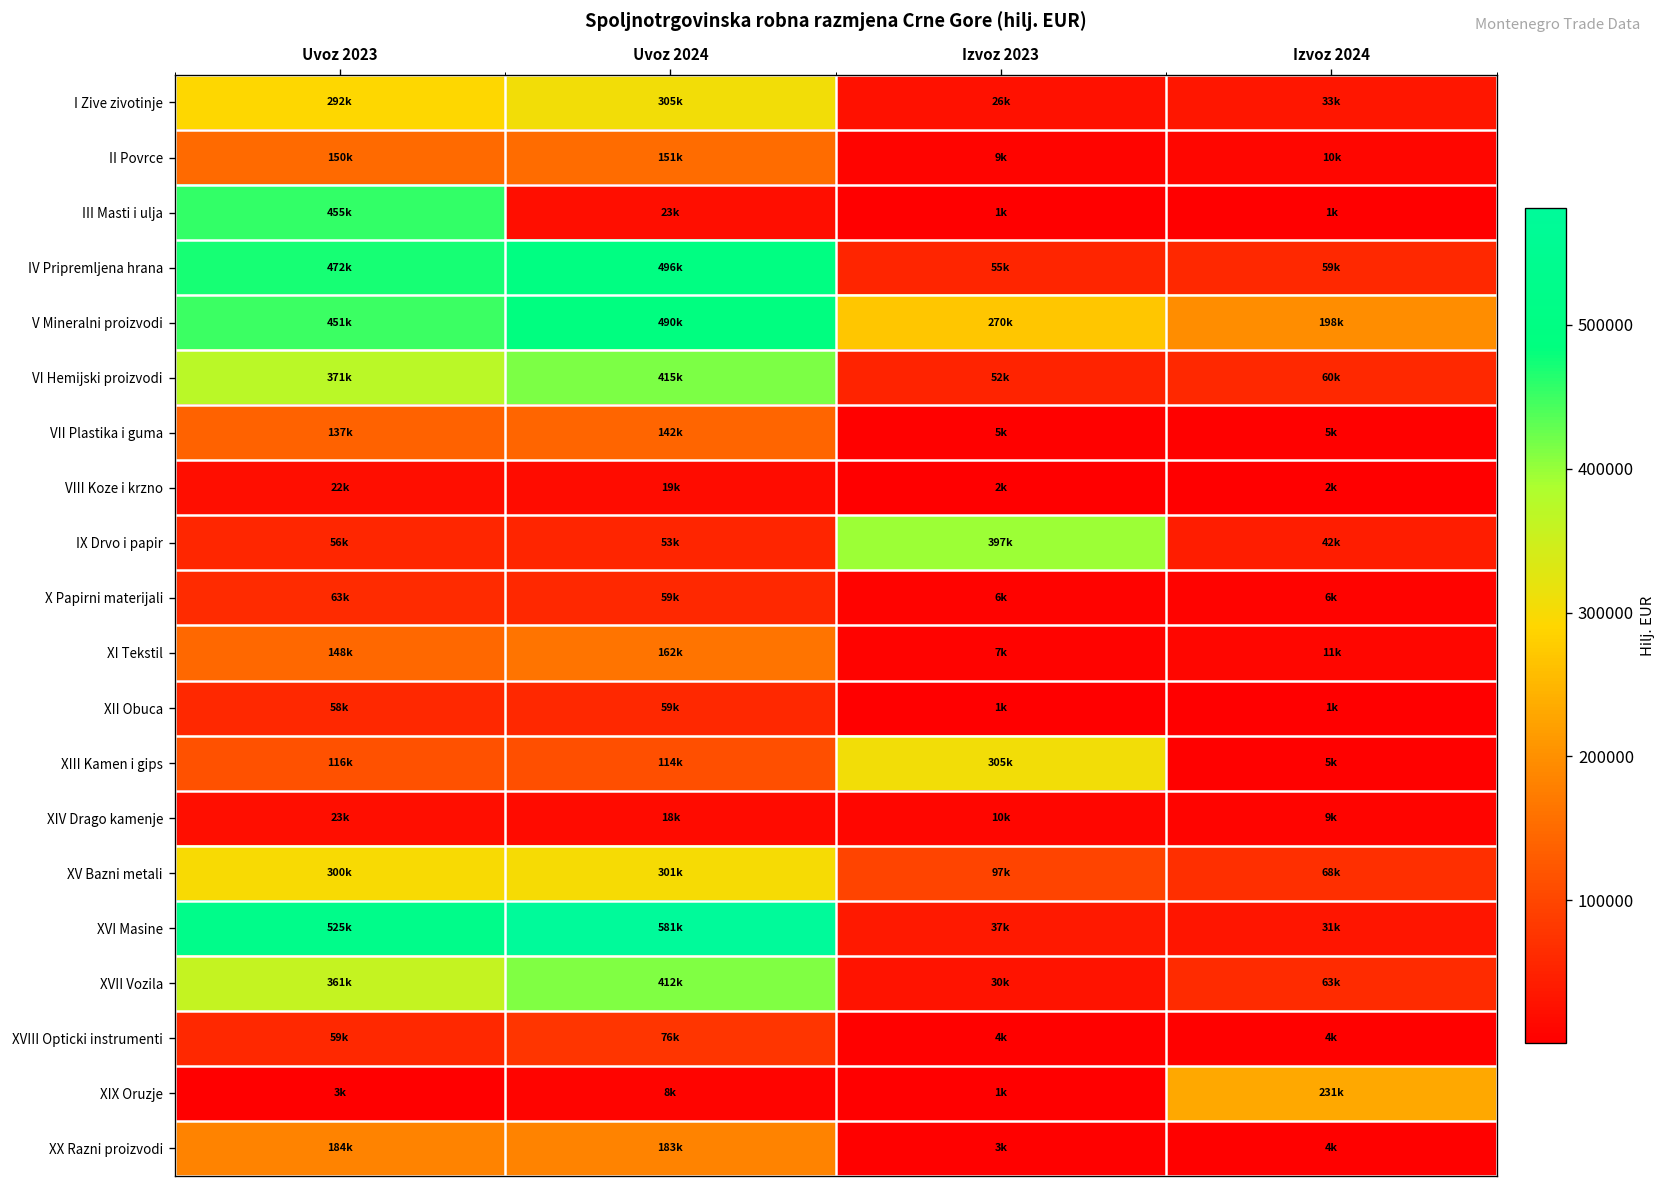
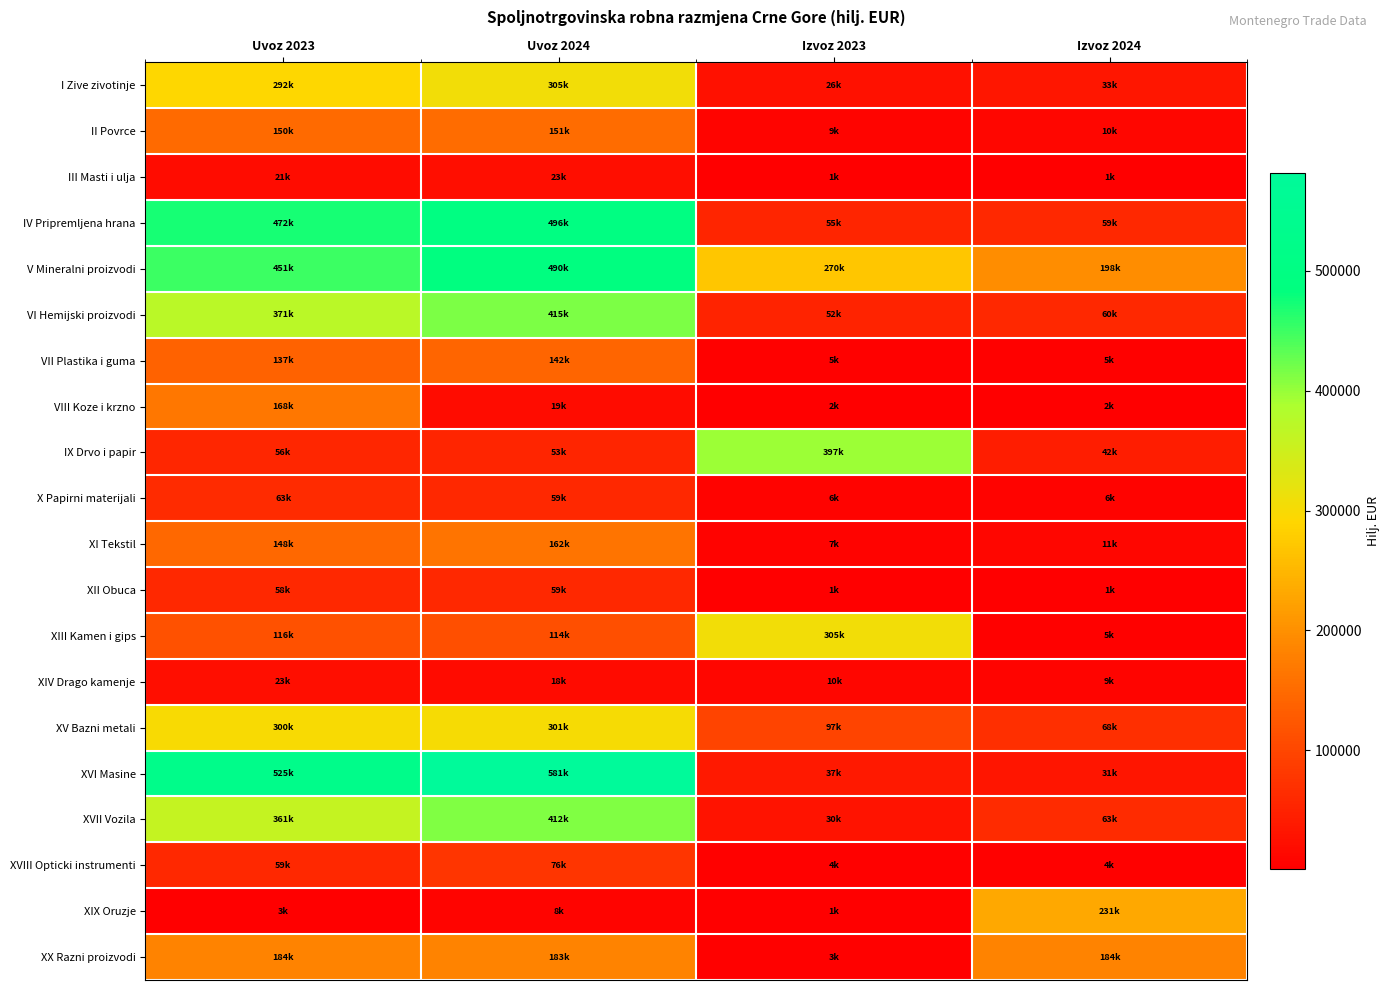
  {
    "I Zive zivotinje": {
      "Uvoz 2023": "292k",
      "Uvoz 2024": "305k",
      "Izvoz 2023": "26k",
      "Izvoz 2024": "33k"
    },
    "II Povrce": {
      "Uvoz 2023": "150k",
      "Uvoz 2024": "151k",
      "Izvoz 2023": "9k",
      "Izvoz 2024": "10k"
    },
    "III Masti i ulja": {
-     "Uvoz 2023": "455k",
+     "Uvoz 2023": "21k",
      "Uvoz 2024": "23k",
      "Izvoz 2023": "1k",
      "Izvoz 2024": "1k"
    },
    "IV Pripremljena hrana": {
      "Uvoz 2023": "472k",
      "Uvoz 2024": "496k",
      "Izvoz 2023": "55k",
      "Izvoz 2024": "59k"
    },
    "V Mineralni proizvodi": {
      "Uvoz 2023": "451k",
      "Uvoz 2024": "490k",
      "Izvoz 2023": "270k",
      "Izvoz 2024": "198k"
    },
    "VI Hemijski proizvodi": {
      "Uvoz 2023": "371k",
      "Uvoz 2024": "415k",
      "Izvoz 2023": "52k",
      "Izvoz 2024": "60k"
    },
    "VII Plastika i guma": {
      "Uvoz 2023": "137k",
      "Uvoz 2024": "142k",
      "Izvoz 2023": "5k",
      "Izvoz 2024": "5k"
    },
    "VIII Koze i krzno": {
-     "Uvoz 2023": "22k",
+     "Uvoz 2023": "168k",
      "Uvoz 2024": "19k",
      "Izvoz 2023": "2k",
      "Izvoz 2024": "2k"
    },
    "IX Drvo i papir": {
      "Uvoz 2023": "56k",
      "Uvoz 2024": "53k",
      "Izvoz 2023": "397k",
      "Izvoz 2024": "42k"
    },
    "X Papirni materijali": {
      "Uvoz 2023": "63k",
      "Uvoz 2024": "59k",
      "Izvoz 2023": "6k",
      "Izvoz 2024": "6k"
    },
    "XI Tekstil": {
      "Uvoz 2023": "148k",
      "Uvoz 2024": "162k",
      "Izvoz 2023": "7k",
      "Izvoz 2024": "11k"
    },
    "XII Obuca": {
      "Uvoz 2023": "58k",
      "Uvoz 2024": "59k",
      "Izvoz 2023": "1k",
      "Izvoz 2024": "1k"
    },
    "XIII Kamen i gips": {
      "Uvoz 2023": "116k",
      "Uvoz 2024": "114k",
      "Izvoz 2023": "305k",
      "Izvoz 2024": "5k"
    },
    "XIV Drago kamenje": {
      "Uvoz 2023": "23k",
      "Uvoz 2024": "18k",
      "Izvoz 2023": "10k",
      "Izvoz 2024": "9k"
    },
    "XV Bazni metali": {
      "Uvoz 2023": "300k",
      "Uvoz 2024": "301k",
      "Izvoz 2023": "97k",
      "Izvoz 2024": "68k"
    },
    "XVI Masine": {
      "Uvoz 2023": "525k",
      "Uvoz 2024": "581k",
      "Izvoz 2023": "37k",
      "Izvoz 2024": "31k"
    },
    "XVII Vozila": {
      "Uvoz 2023": "361k",
      "Uvoz 2024": "412k",
      "Izvoz 2023": "30k",
      "Izvoz 2024": "63k"
    },
    "XVIII Opticki instrumenti": {
      "Uvoz 2023": "59k",
      "Uvoz 2024": "76k",
      "Izvoz 2023": "4k",
      "Izvoz 2024": "4k"
    },
    "XIX Oruzje": {
      "Uvoz 2023": "3k",
      "Uvoz 2024": "8k",
      "Izvoz 2023": "1k",
      "Izvoz 2024": "231k"
    },
    "XX Razni proizvodi": {
      "Uvoz 2023": "184k",
      "Uvoz 2024": "183k",
      "Izvoz 2023": "3k",
-     "Izvoz 2024": "4k"
+     "Izvoz 2024": "184k"
    }
  }
